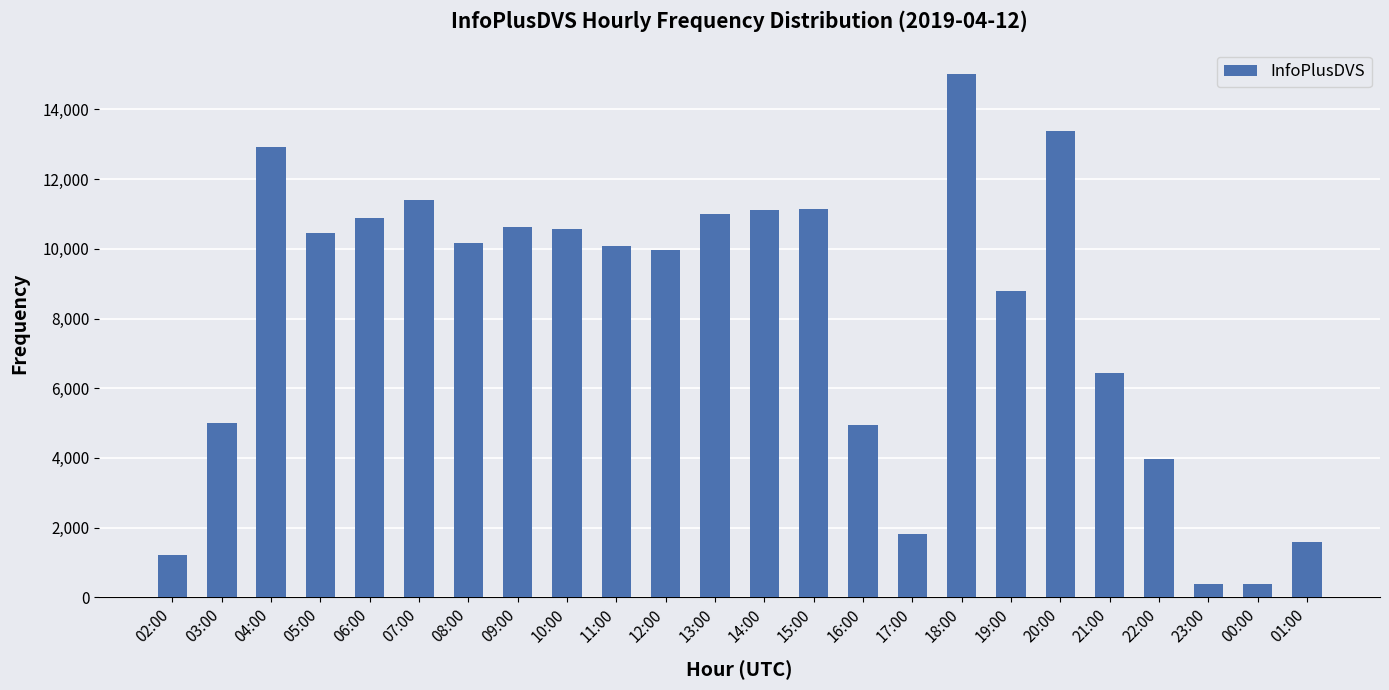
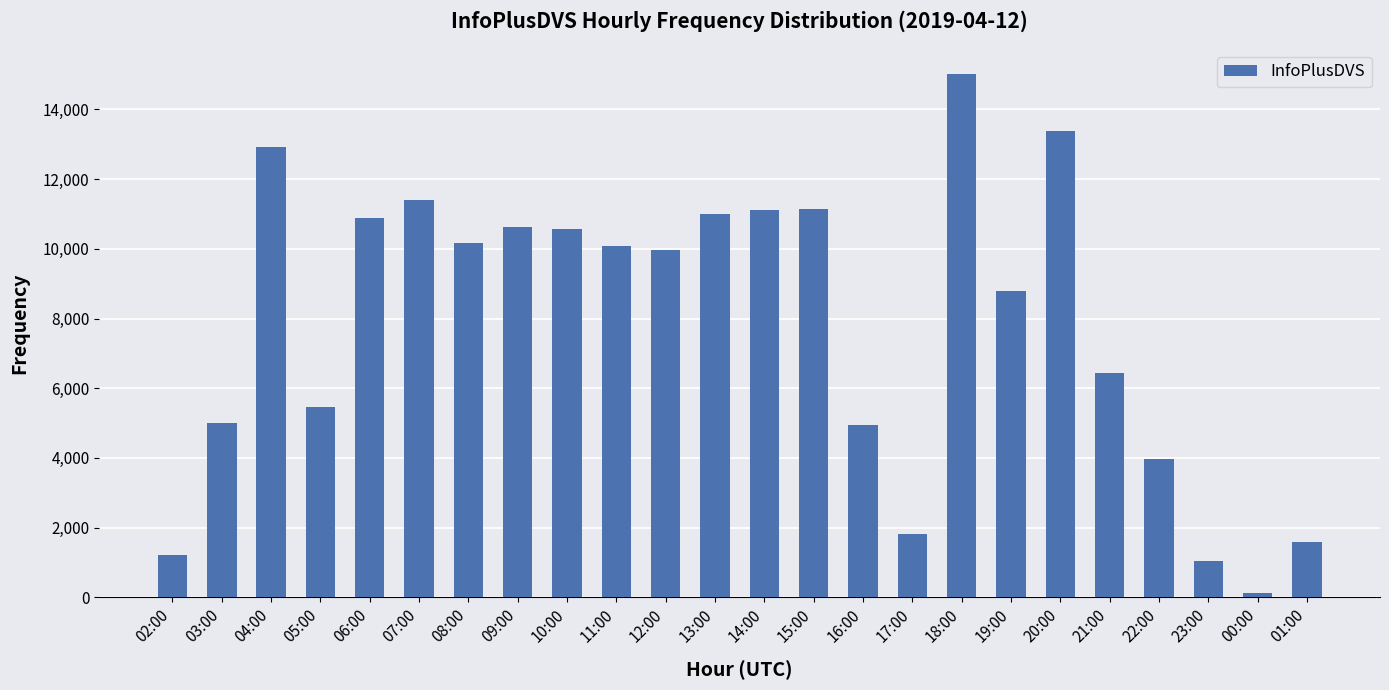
  {
    "02:00": "1,200",
    "03:00": "5,000",
    "04:00": "12,900",
-   "05:00": "10,400",
+   "05:00": "5,400",
    "06:00": "10,900",
    "07:00": "11,400",
    "08:00": "10,200",
    "09:00": "10,600",
    "10:00": "10,600",
    "11:00": "10,100",
    "12:00": "10,000",
    "13:00": "11,000",
    "14:00": "11,100",
    "15:00": "11,100",
    "16:00": "4,900",
    "17:00": "1,800",
    "18:00": "15,000",
    "19:00": "8,800",
    "20:00": "13,400",
    "21:00": "6,400",
    "22:00": "4,000",
-   "23:00": "400",
-   "00:00": "400",
+   "23:00": "1,000",
+   "00:00": "100",
    "01:00": "1,600"
  }
